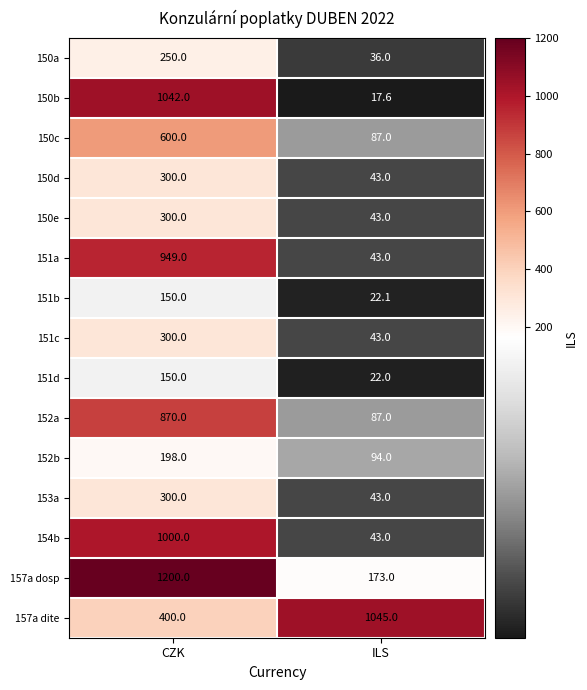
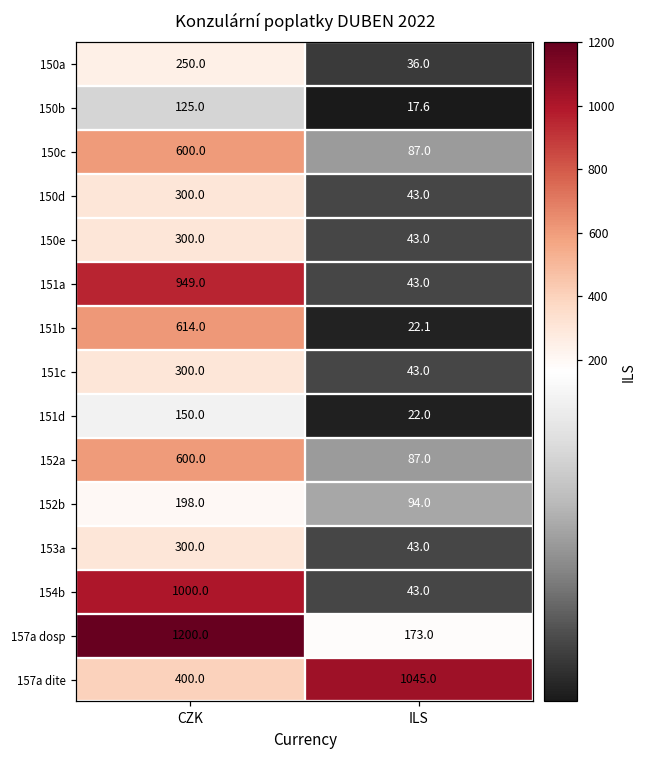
  {
    "150a": {
      "CZK": 250.0,
      "ILS": 36.0
    },
    "150b": {
-     "CZK": 1042.0,
+     "CZK": 125.0,
      "ILS": 17.6
    },
    "150c": {
      "CZK": 600.0,
      "ILS": 87.0
    },
    "150d": {
      "CZK": 300.0,
      "ILS": 43.0
    },
    "150e": {
      "CZK": 300.0,
      "ILS": 43.0
    },
    "151a": {
      "CZK": 949.0,
      "ILS": 43.0
    },
    "151b": {
-     "CZK": 150.0,
+     "CZK": 614.0,
      "ILS": 22.1
    },
    "151c": {
      "CZK": 300.0,
      "ILS": 43.0
    },
    "151d": {
      "CZK": 150.0,
      "ILS": 22.0
    },
    "152a": {
-     "CZK": 870.0,
+     "CZK": 600.0,
      "ILS": 87.0
    },
    "152b": {
      "CZK": 198.0,
      "ILS": 94.0
    },
    "153a": {
      "CZK": 300.0,
      "ILS": 43.0
    },
    "154b": {
      "CZK": 1000.0,
      "ILS": 43.0
    },
    "157a dosp": {
      "CZK": 1200.0,
      "ILS": 173.0
    },
    "157a dite": {
      "CZK": 400.0,
      "ILS": 1045.0
    }
  }
